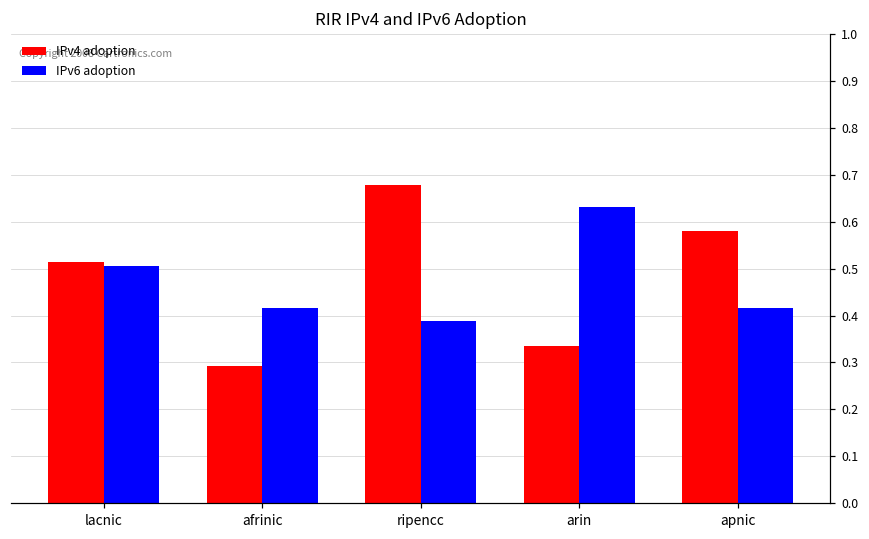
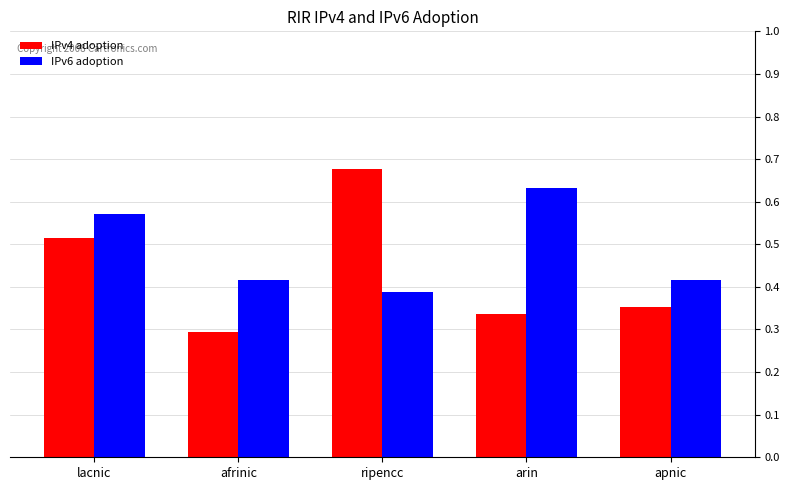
  {
    "IPv4 adoption": {
      "lacnic": 0.51,
      "afrinic": 0.29,
      "ripencc": 0.68,
      "arin": 0.34,
-     "apnic": 0.58
+     "apnic": 0.35
    },
    "IPv6 adoption": {
-     "lacnic": 0.51,
+     "lacnic": 0.57,
      "afrinic": 0.42,
      "ripencc": 0.39,
      "arin": 0.63,
      "apnic": 0.42
    }
  }
